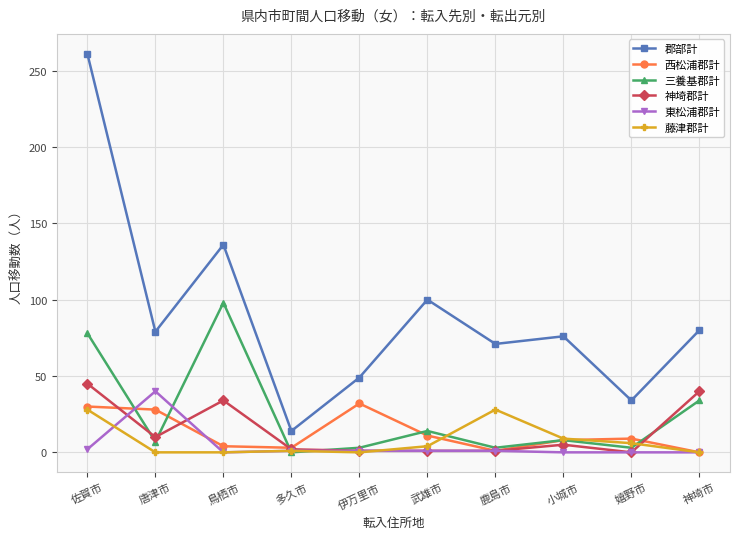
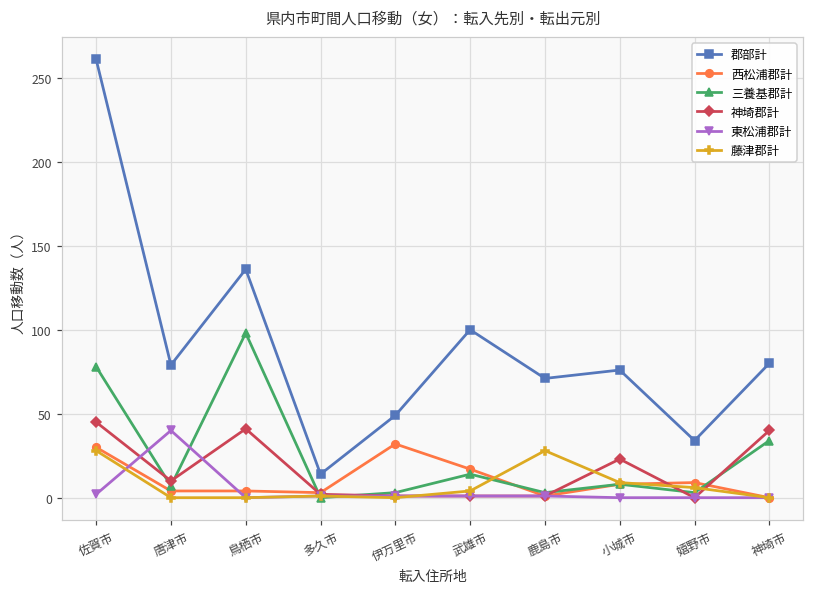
  {
    "郡部計": {
      "佐賀市": 261,
      "唐津市": 79,
      "鳥栖市": 136,
      "多久市": 14,
      "伊万里市": 49,
      "武雄市": 100,
      "鹿島市": 71,
      "小城市": 76,
      "嬉野市": 34,
      "神埼市": 80
    },
    "西松浦郡計": {
      "佐賀市": 30,
-     "唐津市": 28,
+     "唐津市": 4,
      "鳥栖市": 4,
      "伊万里市": 32,
-     "武雄市": 11,
+     "武雄市": 17,
      "嬉野市": 9
    },
    "三養基郡計": {
      "佐賀市": 78,
      "唐津市": 7,
      "鳥栖市": 98,
      "伊万里市": 3,
      "武雄市": 14,
      "鹿島市": 3,
      "嬉野市": 3,
      "神埼市": 34
    },
    "神埼郡計": {
      "佐賀市": 45,
      "唐津市": 10,
-     "鳥栖市": 34,
-     "小城市": 5,
+     "鳥栖市": 41,
+     "小城市": 23,
      "神埼市": 40
    },
    "東松浦郡計": {
      "佐賀市": 2,
      "唐津市": 40,
      "小城市": 0
    },
    "藤津郡計": {
      "佐賀市": 28,
      "唐津市": 0,
      "武雄市": 4,
      "鹿島市": 28,
      "嬉野市": 6
    }
  }
